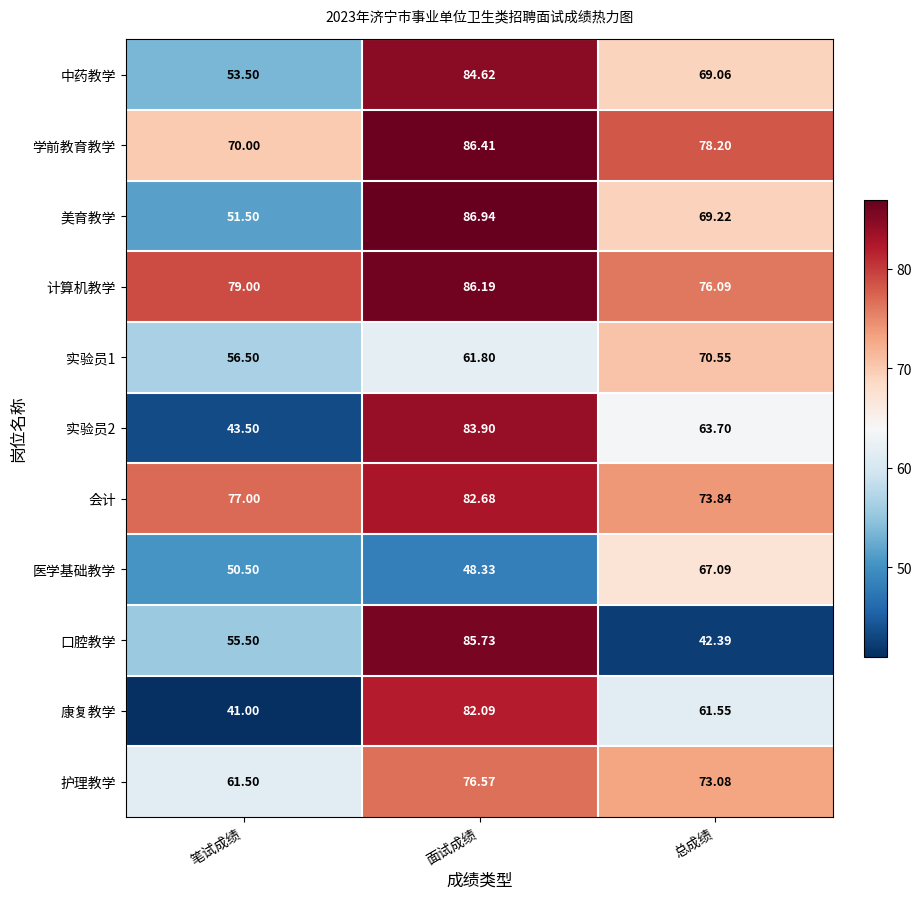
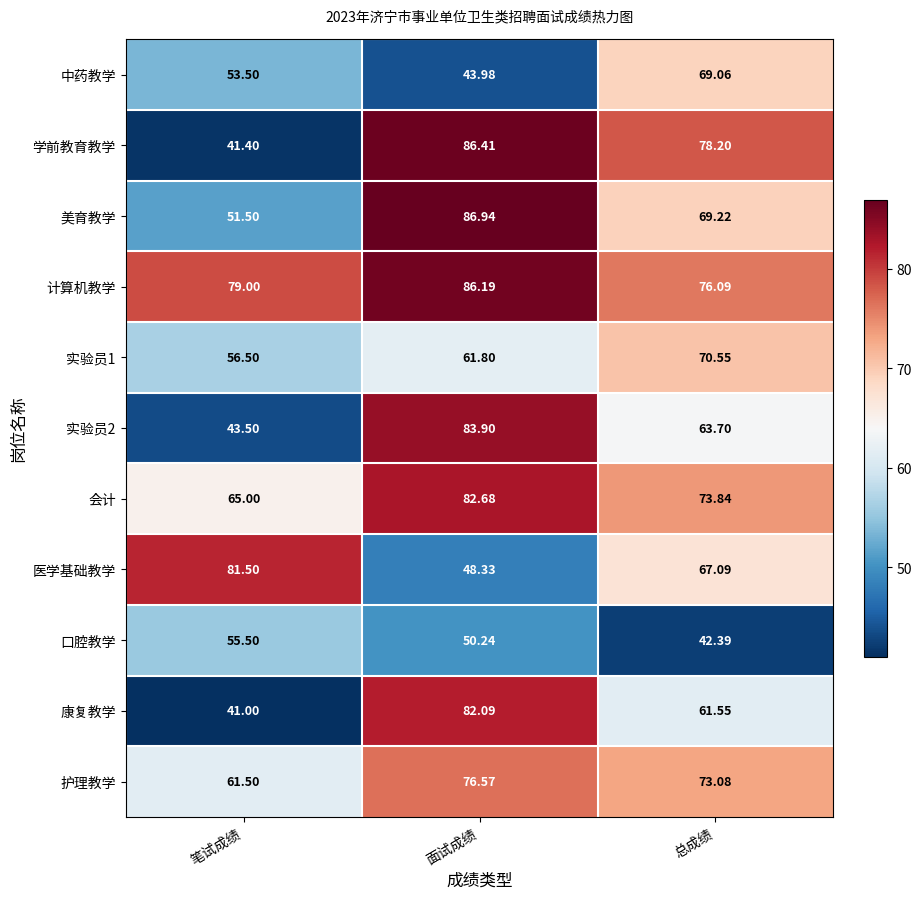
  {
    "中药教学": {
      "笔试成绩": 53.50,
-     "面试成绩": 84.62,
+     "面试成绩": 43.98,
      "总成绩": 69.06
    },
    "学前教育教学": {
-     "笔试成绩": 70.00,
+     "笔试成绩": 41.40,
      "面试成绩": 86.41,
      "总成绩": 78.20
    },
    "美育教学": {
      "笔试成绩": 51.50,
      "面试成绩": 86.94,
      "总成绩": 69.22
    },
    "计算机教学": {
      "笔试成绩": 79.00,
      "面试成绩": 86.19,
      "总成绩": 76.09
    },
    "实验员1": {
      "笔试成绩": 56.50,
      "面试成绩": 61.80,
      "总成绩": 70.55
    },
    "实验员2": {
      "笔试成绩": 43.50,
      "面试成绩": 83.90,
      "总成绩": 63.70
    },
    "会计": {
-     "笔试成绩": 77.00,
+     "笔试成绩": 65.00,
      "面试成绩": 82.68,
      "总成绩": 73.84
    },
    "医学基础教学": {
-     "笔试成绩": 50.50,
+     "笔试成绩": 81.50,
      "面试成绩": 48.33,
      "总成绩": 67.09
    },
    "口腔教学": {
      "笔试成绩": 55.50,
-     "面试成绩": 85.73,
+     "面试成绩": 50.24,
      "总成绩": 42.39
    },
    "康复教学": {
      "笔试成绩": 41.00,
      "面试成绩": 82.09,
      "总成绩": 61.55
    },
    "护理教学": {
      "笔试成绩": 61.50,
      "面试成绩": 76.57,
      "总成绩": 73.08
    }
  }
